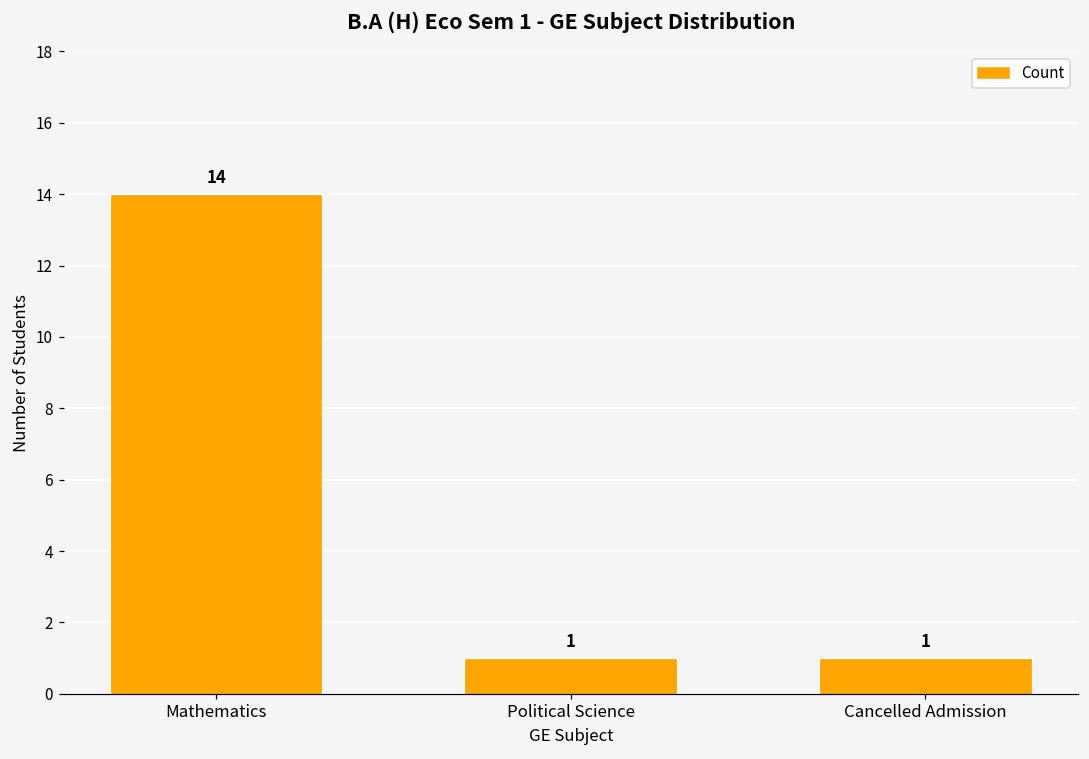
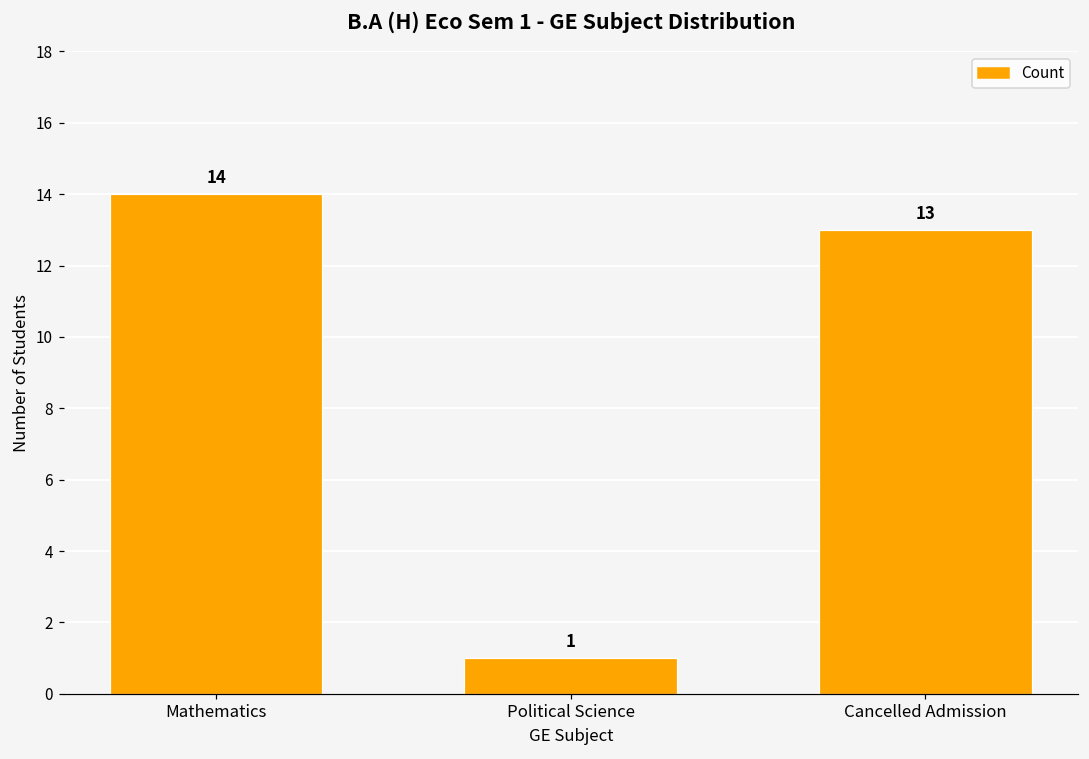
  {
    "Mathematics": 14,
    "Political Science": 1,
-   "Cancelled Admission": 1
+   "Cancelled Admission": 13
  }
